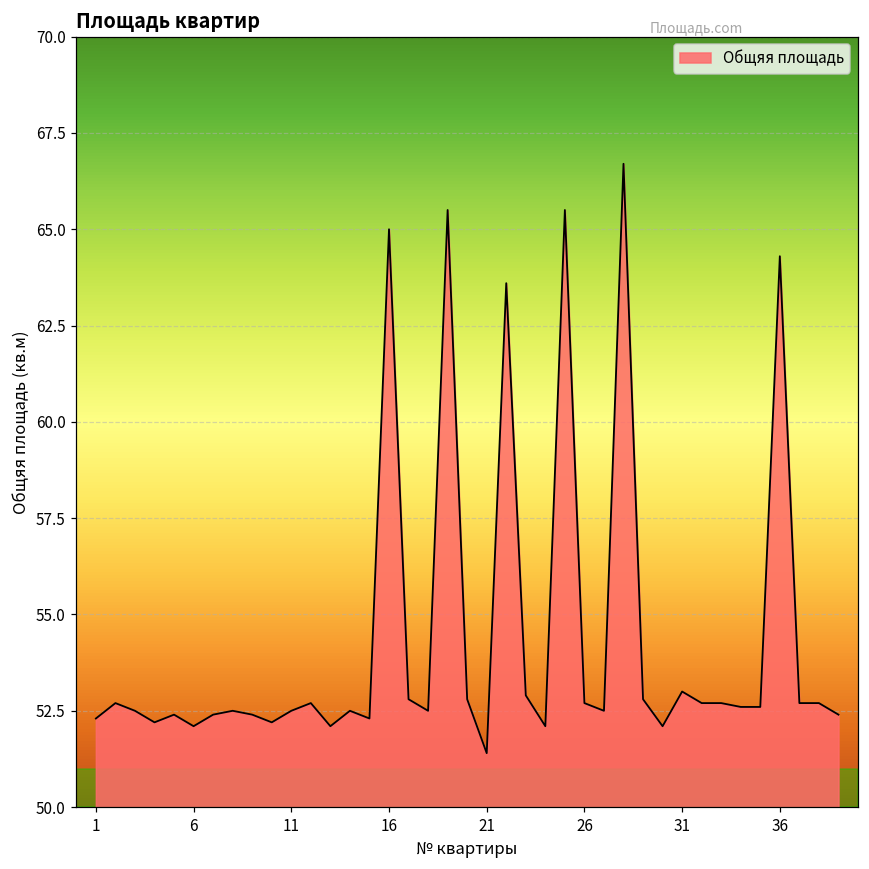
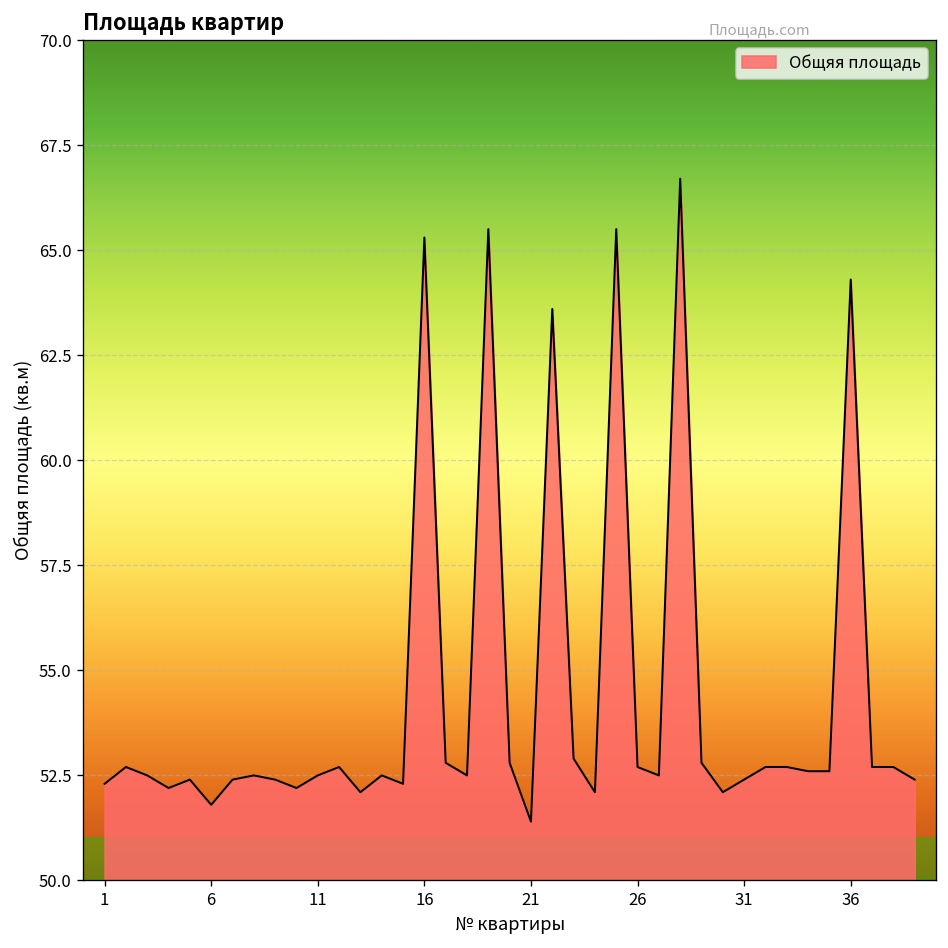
  {
    "1": 52.3,
-   "6": 52.1,
+   "6": 51.8,
    "11": 52.5,
-   "16": 65.0,
+   "16": 65.3,
    "21": 51.4,
    "26": 52.7,
-   "31": 53.0,
+   "31": 52.4,
    "36": 64.3
  }
